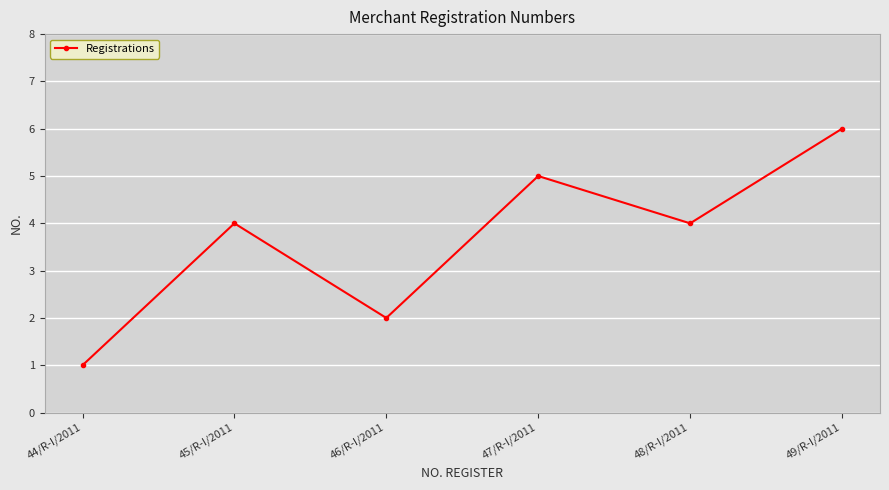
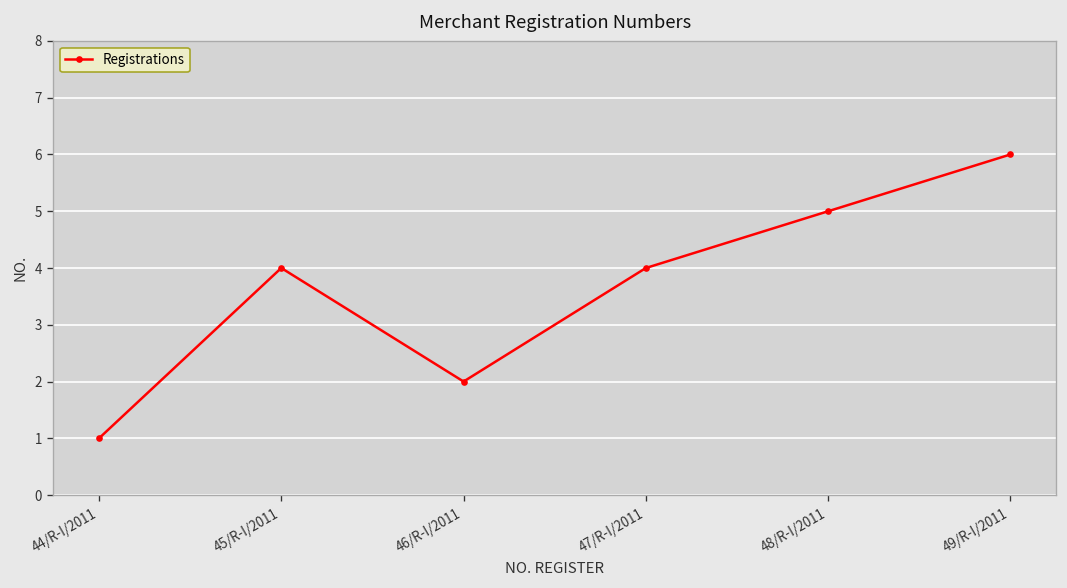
  {
    "44/R-I/2011": 1,
    "45/R-I/2011": 4,
    "46/R-I/2011": 2,
-   "47/R-I/2011": 5,
-   "48/R-I/2011": 4,
+   "47/R-I/2011": 4,
+   "48/R-I/2011": 5,
    "49/R-I/2011": 6
  }
